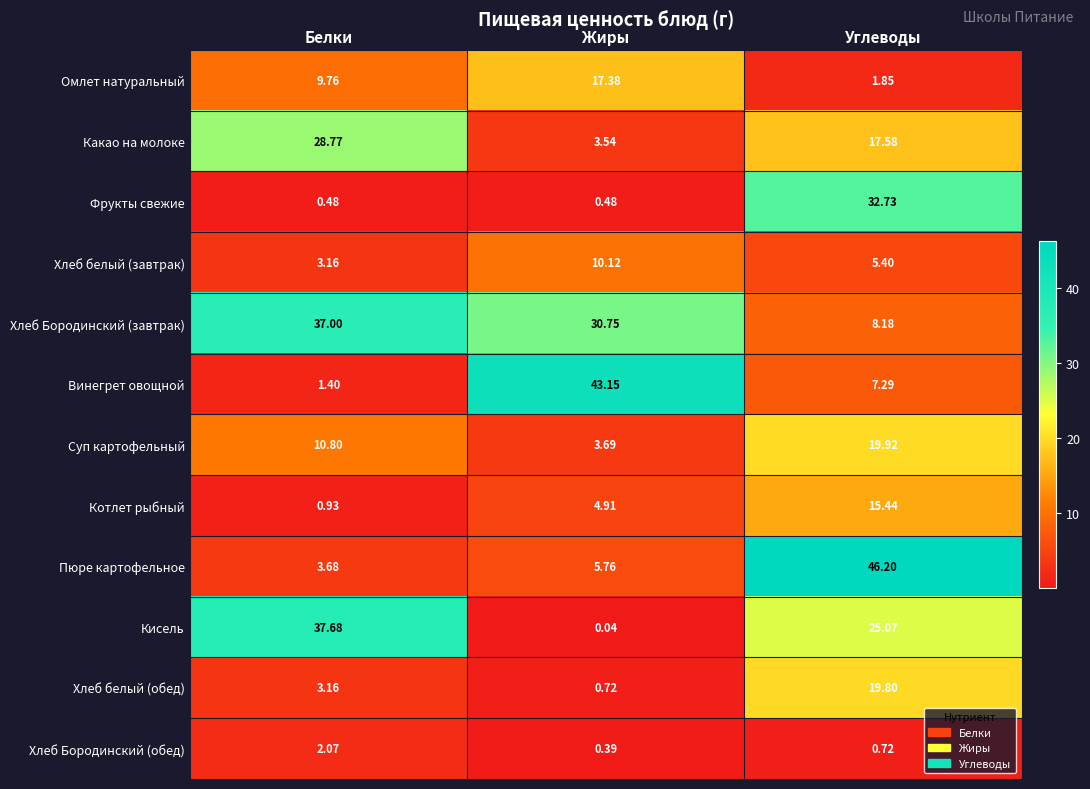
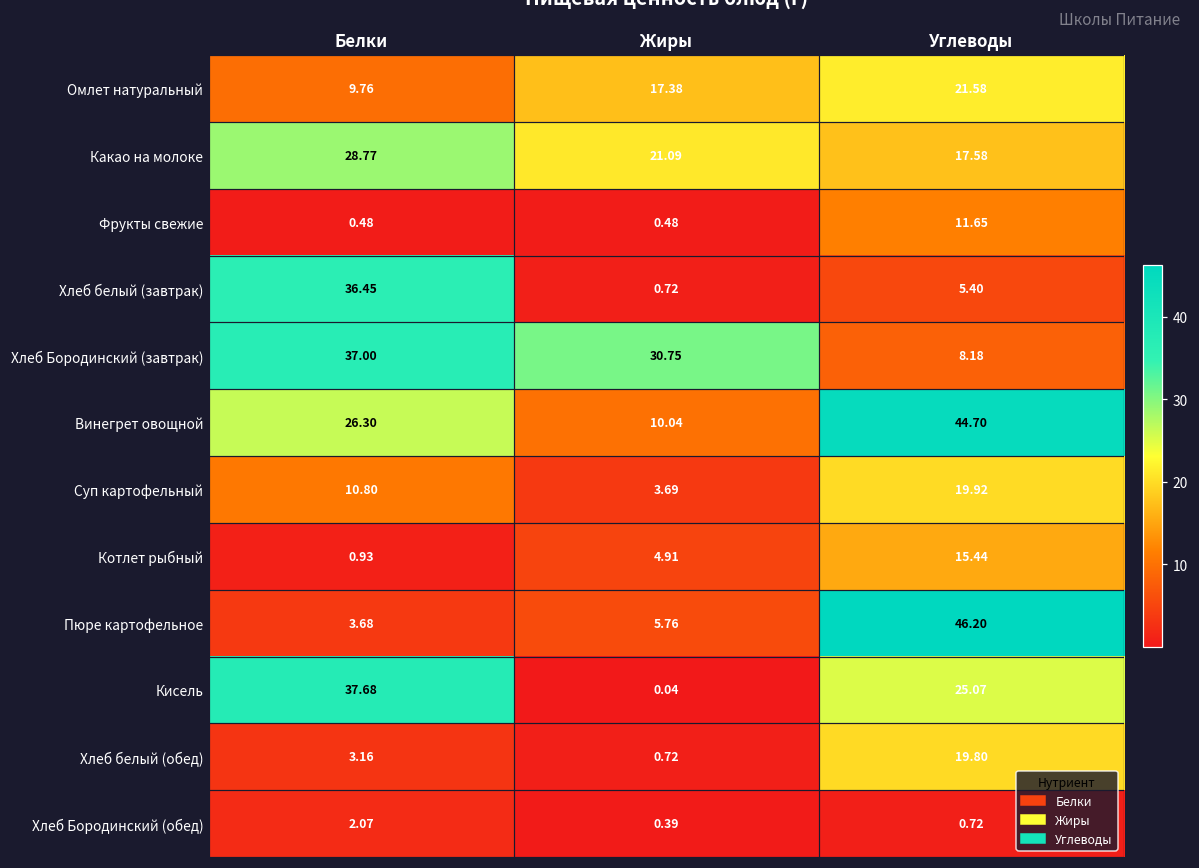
  {
    "Омлет натуральный": {
      "Белки": 9.76,
      "Жиры": 17.38,
-     "Углеводы": 1.85
+     "Углеводы": 21.58
    },
    "Какао на молоке": {
      "Белки": 28.77,
-     "Жиры": 3.54,
+     "Жиры": 21.09,
      "Углеводы": 17.58
    },
    "Фрукты свежие": {
      "Белки": 0.48,
      "Жиры": 0.48,
-     "Углеводы": 32.73
+     "Углеводы": 11.65
    },
    "Хлеб белый (завтрак)": {
-     "Белки": 3.16,
-     "Жиры": 10.12,
+     "Белки": 36.45,
+     "Жиры": 0.72,
      "Углеводы": 5.40
    },
    "Хлеб Бородинский (завтрак)": {
      "Белки": 37.00,
      "Жиры": 30.75,
      "Углеводы": 8.18
    },
    "Винегрет овощной": {
-     "Белки": 1.40,
-     "Жиры": 43.15,
-     "Углеводы": 7.29
+     "Белки": 26.30,
+     "Жиры": 10.04,
+     "Углеводы": 44.70
    },
    "Суп картофельный": {
      "Белки": 10.80,
      "Жиры": 3.69,
      "Углеводы": 19.92
    },
    "Котлет рыбный": {
      "Белки": 0.93,
      "Жиры": 4.91,
      "Углеводы": 15.44
    },
    "Пюре картофельное": {
      "Белки": 3.68,
      "Жиры": 5.76,
      "Углеводы": 46.20
    },
    "Кисель": {
      "Белки": 37.68,
      "Жиры": 0.04,
      "Углеводы": 25.07
    },
    "Хлеб белый (обед)": {
      "Белки": 3.16,
      "Жиры": 0.72,
      "Углеводы": 19.80
    },
    "Хлеб Бородинский (обед)": {
      "Белки": 2.07,
      "Жиры": 0.39,
      "Углеводы": 0.72
    }
  }
